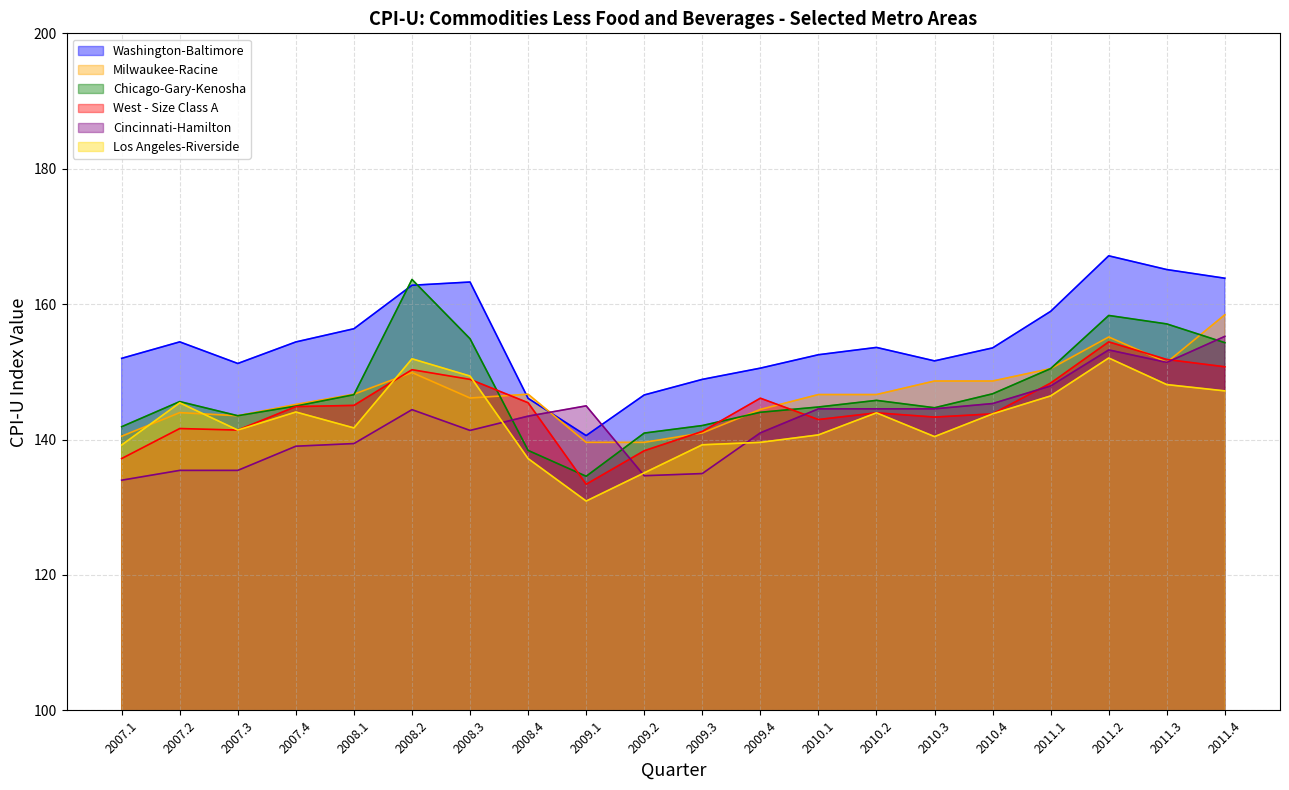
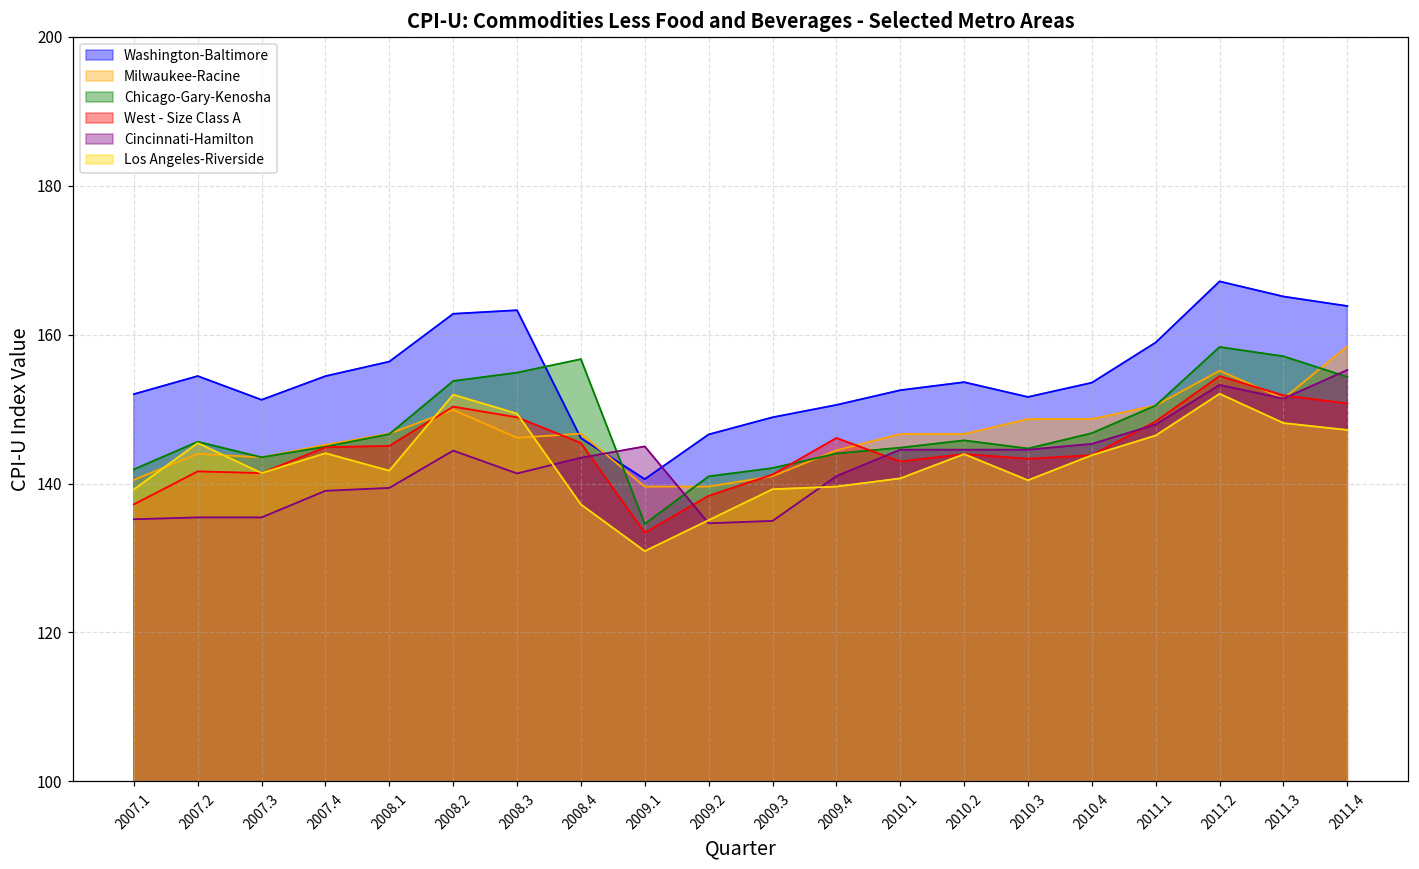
  {
    "Washington-Baltimore": {
      "2007.1": 152,
      "2007.2": 154,
      "2007.3": 151,
      "2007.4": 154,
      "2008.1": 156,
      "2008.2": 163,
      "2008.3": 163,
      "2008.4": 146,
      "2009.1": 141,
      "2009.2": 147,
      "2009.3": 149,
      "2009.4": 151,
      "2010.1": 153,
      "2010.2": 154,
      "2010.3": 152,
      "2010.4": 154,
      "2011.1": 159,
      "2011.2": 167,
      "2011.3": 165,
      "2011.4": 164
    },
    "Chicago-Gary-Kenosha": {
      "2007.1": 142,
-     "2008.2": 164,
+     "2008.2": 154,
      "2008.3": 155,
-     "2008.4": 138,
+     "2008.4": 157,
      "2009.1": 135,
      "2009.2": 141,
      "2009.3": 142,
      "2009.4": 144,
      "2010.2": 146,
      "2010.4": 147,
      "2011.2": 158,
      "2011.3": 157,
      "2011.4": 154
    },
    "West - Size Class A": {
      "2007.1": 137,
      "2007.2": 142,
      "2008.1": 145,
      "2008.2": 150,
      "2008.3": 149,
      "2008.4": 145,
      "2009.1": 133,
      "2009.2": 138,
      "2009.4": 146,
      "2010.1": 143,
      "2010.3": 143,
      "2011.1": 148,
      "2011.2": 154,
      "2011.3": 152,
      "2011.4": 151
    },
    "Cincinnati-Hamilton": {
-     "2007.1": 134,
+     "2007.1": 135,
      "2007.2": 135,
      "2007.3": 135,
      "2007.4": 139,
      "2008.1": 139,
      "2008.2": 144,
      "2008.3": 141,
      "2008.4": 143,
      "2009.1": 145,
      "2009.2": 135,
      "2009.3": 135,
      "2009.4": 141,
      "2010.2": 145,
      "2010.4": 145,
      "2011.1": 148,
      "2011.2": 153,
      "2011.4": 155
    }
  }
